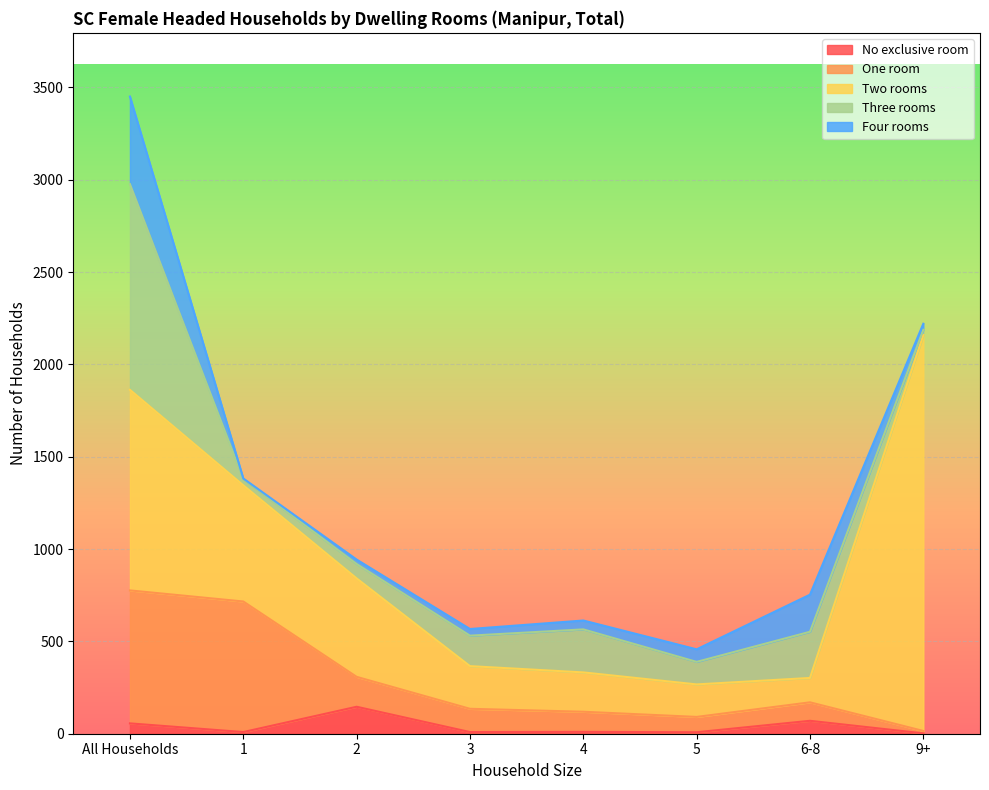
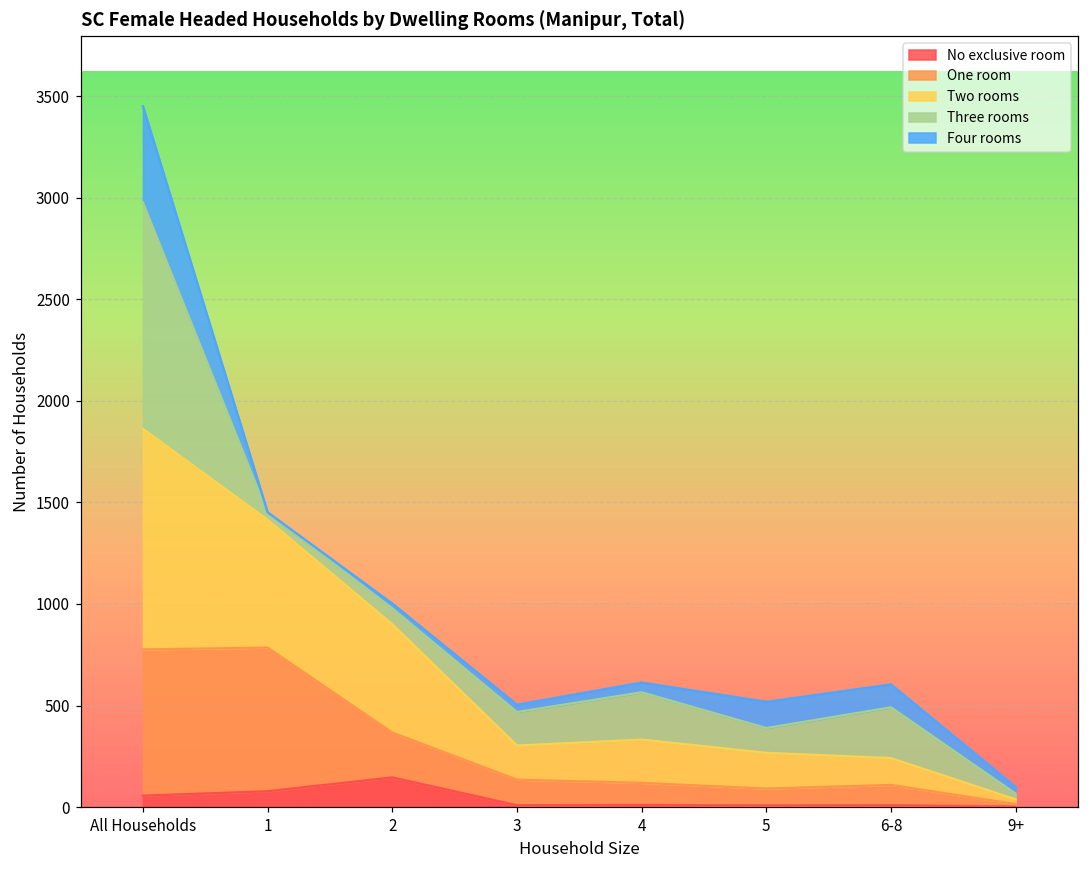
  {
    "No exclusive room": {
      "All Households": 60,
-     "1": 10,
+     "1": 80,
      "2": 150,
      "3": 10,
      "4": 10,
      "5": 10,
-     "6-8": 70
+     "6-8": 10
    },
    "One room": {
      "All Households": 720,
      "1": 710,
-     "2": 160,
+     "2": 220,
      "3": 130,
      "4": 110,
      "5": 80,
      "6-8": 100
    },
    "Two rooms": {
      "All Households": 1090,
      "1": 630,
      "2": 530,
-     "3": 230,
+     "3": 170,
      "4": 210,
      "5": 180,
      "6-8": 130,
-     "9+": 2140
+     "9+": 20
    },
    "Three rooms": {
      "All Households": 1110,
      "2": 80,
      "3": 170,
      "4": 230,
      "5": 120,
      "6-8": 250,
      "9+": 30
    },
    "Four rooms": {
      "All Households": 470,
      "2": 20,
      "3": 40,
      "4": 50,
-     "5": 70,
-     "6-8": 200,
+     "5": 130,
+     "6-8": 110,
      "9+": 30
    }
  }
